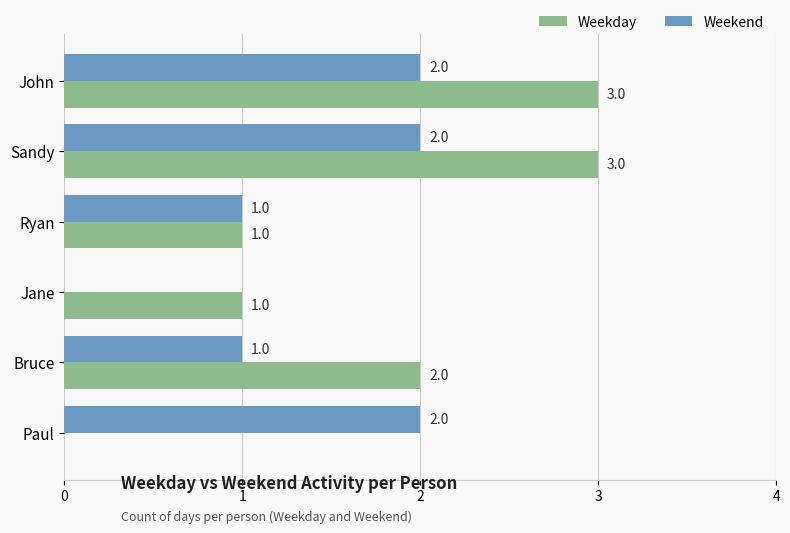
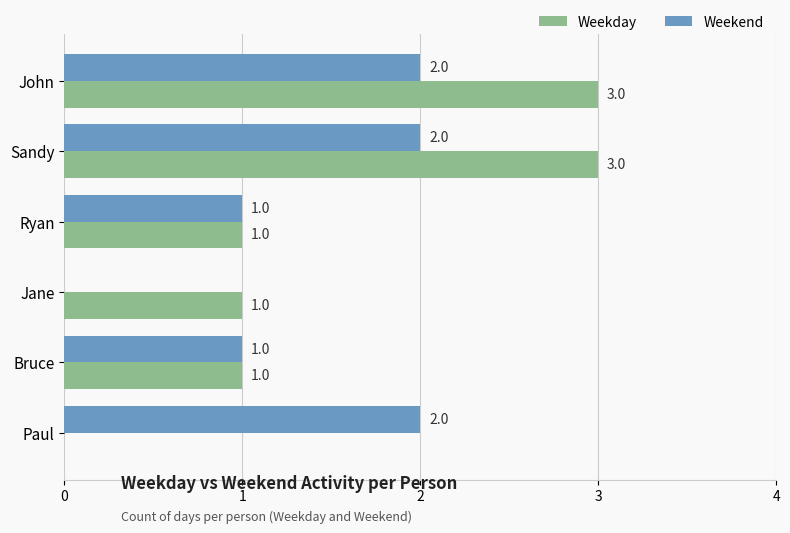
  {
    "Weekday": {
      "John": 3.0,
      "Sandy": 3.0,
      "Ryan": 1.0,
      "Jane": 1.0,
-     "Bruce": 2.0
+     "Bruce": 1.0
    },
    "Weekend": {
      "John": 2.0,
      "Sandy": 2.0,
      "Ryan": 1.0,
      "Bruce": 1.0,
      "Paul": 2.0
    }
  }
